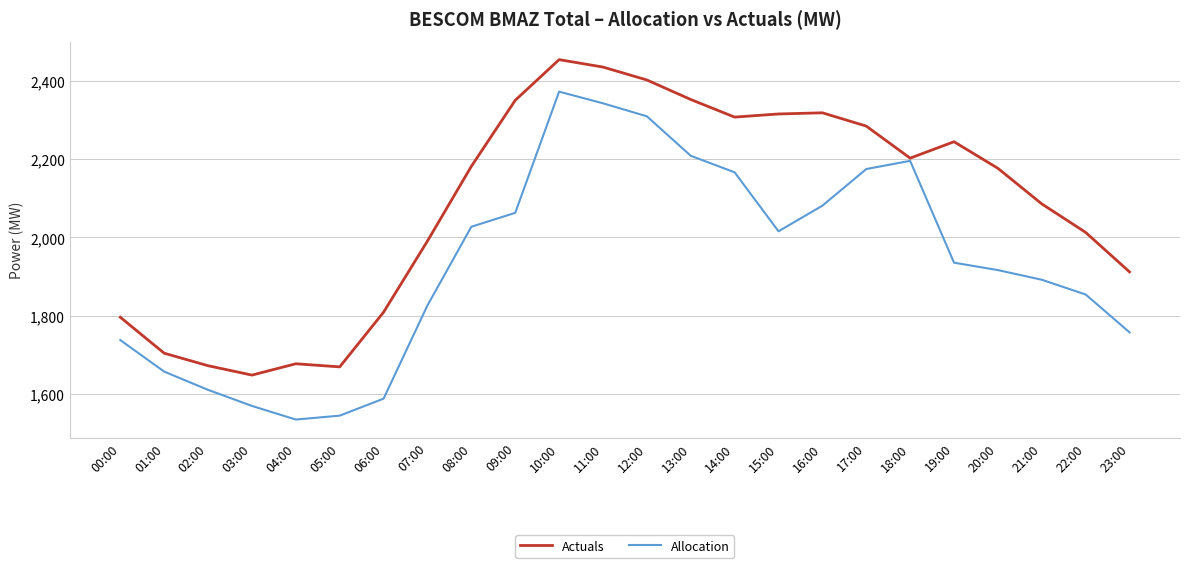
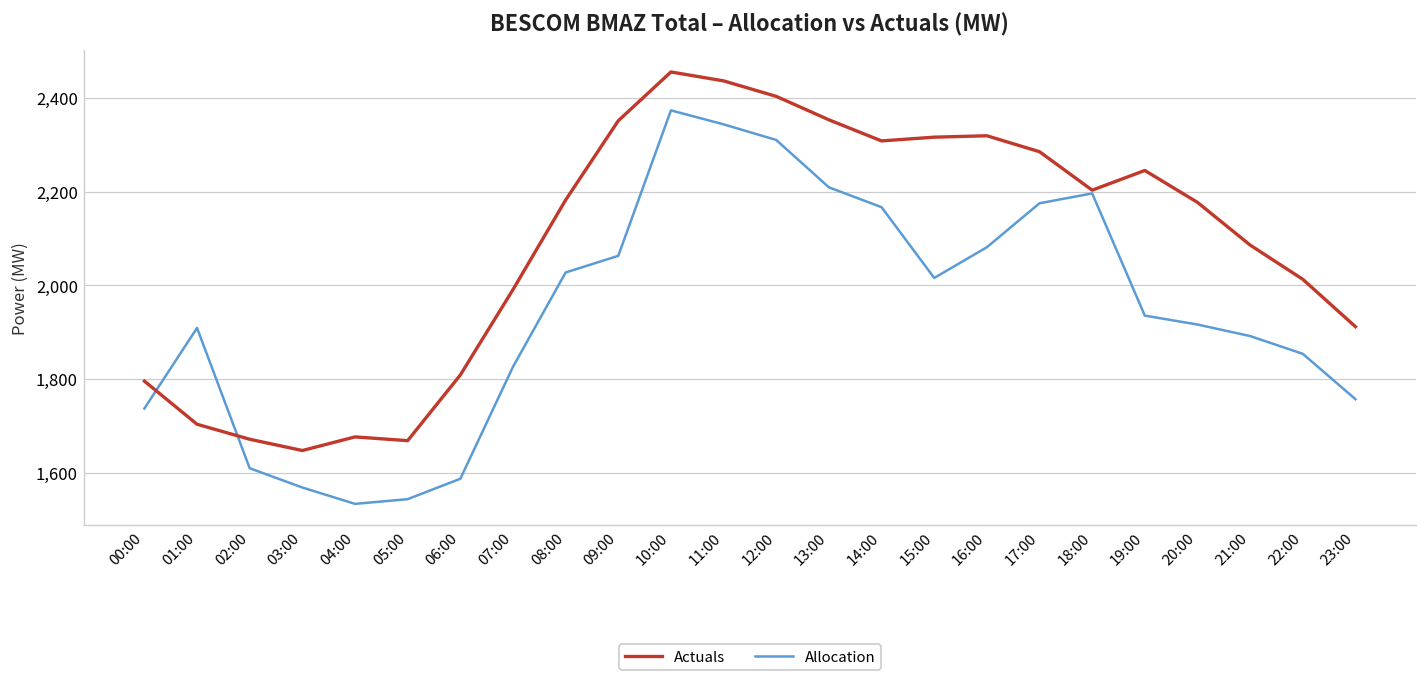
  {
    "Actuals": {
      "00:00": "1,800",
      "01:00": "1,700",
      "02:00": "1,670",
      "03:00": "1,650",
      "04:00": "1,680",
      "05:00": "1,670",
      "06:00": "1,810",
      "07:00": "1,990",
      "08:00": "2,180",
      "09:00": "2,350",
      "10:00": "2,460",
      "11:00": "2,440",
      "12:00": "2,400",
      "13:00": "2,350",
      "14:00": "2,310",
      "15:00": "2,320",
      "16:00": "2,320",
      "17:00": "2,290",
      "18:00": "2,200",
      "19:00": "2,250",
      "20:00": "2,180",
      "21:00": "2,090",
      "22:00": "2,010",
      "23:00": "1,910"
    },
    "Allocation": {
      "00:00": "1,740",
-     "01:00": "1,660",
+     "01:00": "1,910",
      "02:00": "1,610",
      "03:00": "1,570",
      "04:00": "1,530",
      "05:00": "1,540",
      "06:00": "1,590",
      "07:00": "1,830",
      "08:00": "2,030",
      "09:00": "2,060",
      "10:00": "2,370",
      "11:00": "2,340",
      "12:00": "2,310",
      "13:00": "2,210",
      "14:00": "2,170",
      "15:00": "2,020",
      "16:00": "2,080",
      "17:00": "2,180",
      "18:00": "2,200",
      "19:00": "1,940",
      "20:00": "1,920",
      "21:00": "1,890",
      "22:00": "1,850",
      "23:00": "1,760"
    }
  }
